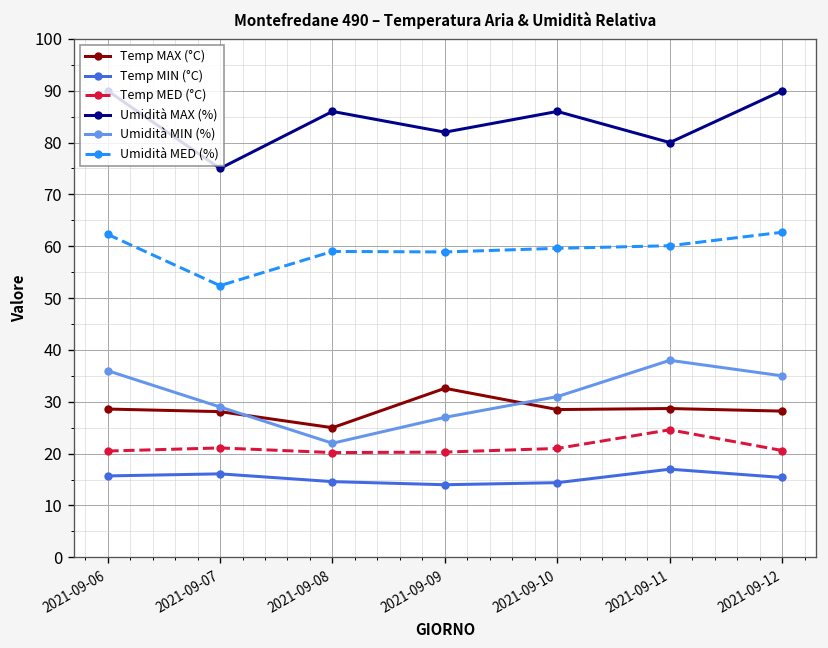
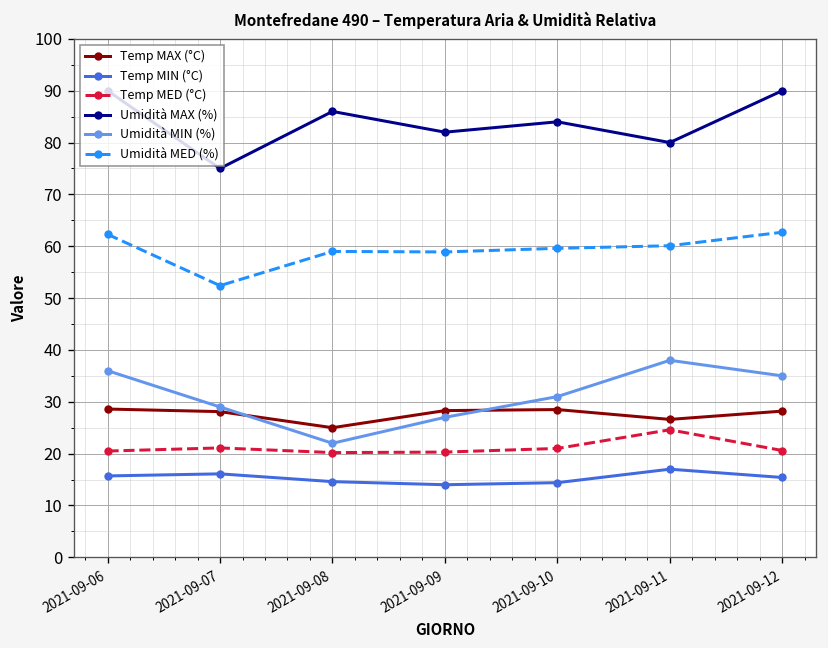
  {
    "Temp MAX (°C)": {
      "2021-09-06": 29,
      "2021-09-07": 28,
      "2021-09-08": 25,
-     "2021-09-09": 33,
+     "2021-09-09": 28,
      "2021-09-10": 29,
-     "2021-09-11": 29,
+     "2021-09-11": 27,
      "2021-09-12": 28
    },
    "Temp MED (°C)": {
      "2021-09-06": 21,
      "2021-09-07": 21,
      "2021-09-08": 20,
      "2021-09-09": 20,
      "2021-09-10": 21,
      "2021-09-11": 25,
      "2021-09-12": 21
    },
    "Umidità MAX (%)": {
      "2021-09-07": 75,
      "2021-09-08": 86,
      "2021-09-09": 82,
-     "2021-09-10": 86,
+     "2021-09-10": 84,
      "2021-09-11": 80,
      "2021-09-12": 90
    },
    "Umidità MED (%)": {
      "2021-09-06": 62,
      "2021-09-07": 52,
      "2021-09-08": 59,
      "2021-09-09": 59,
      "2021-09-10": 60,
      "2021-09-11": 60,
      "2021-09-12": 63
    }
  }
